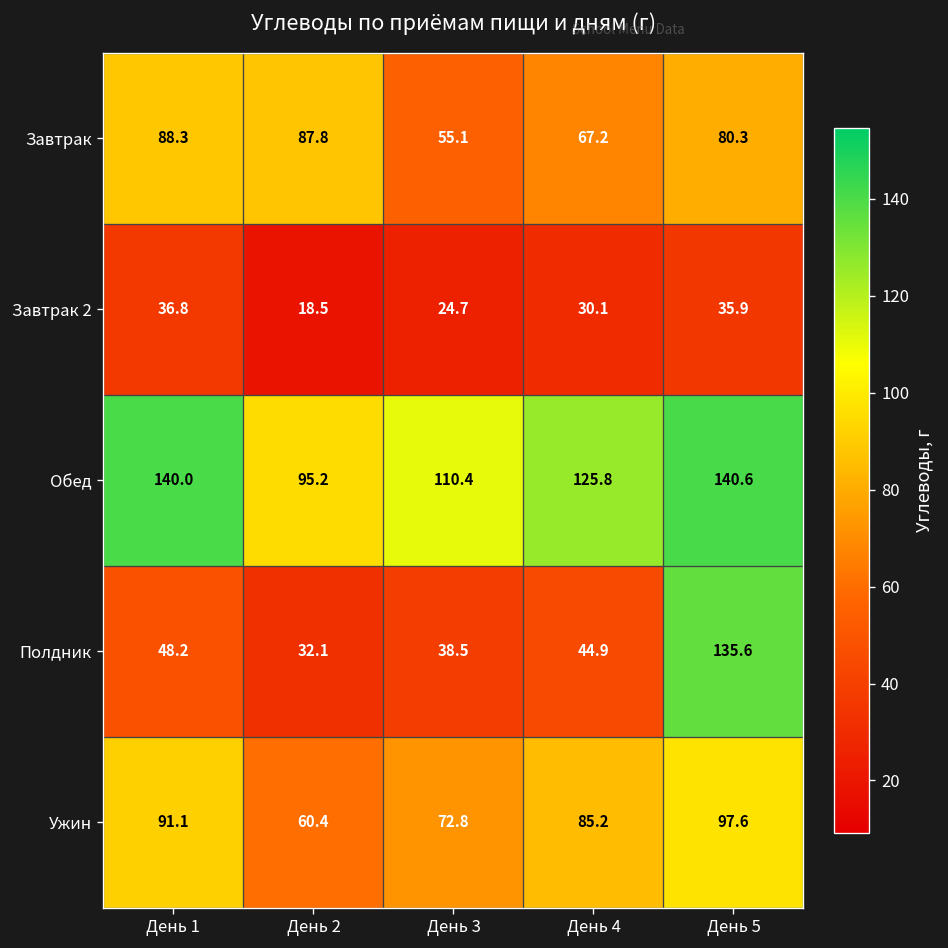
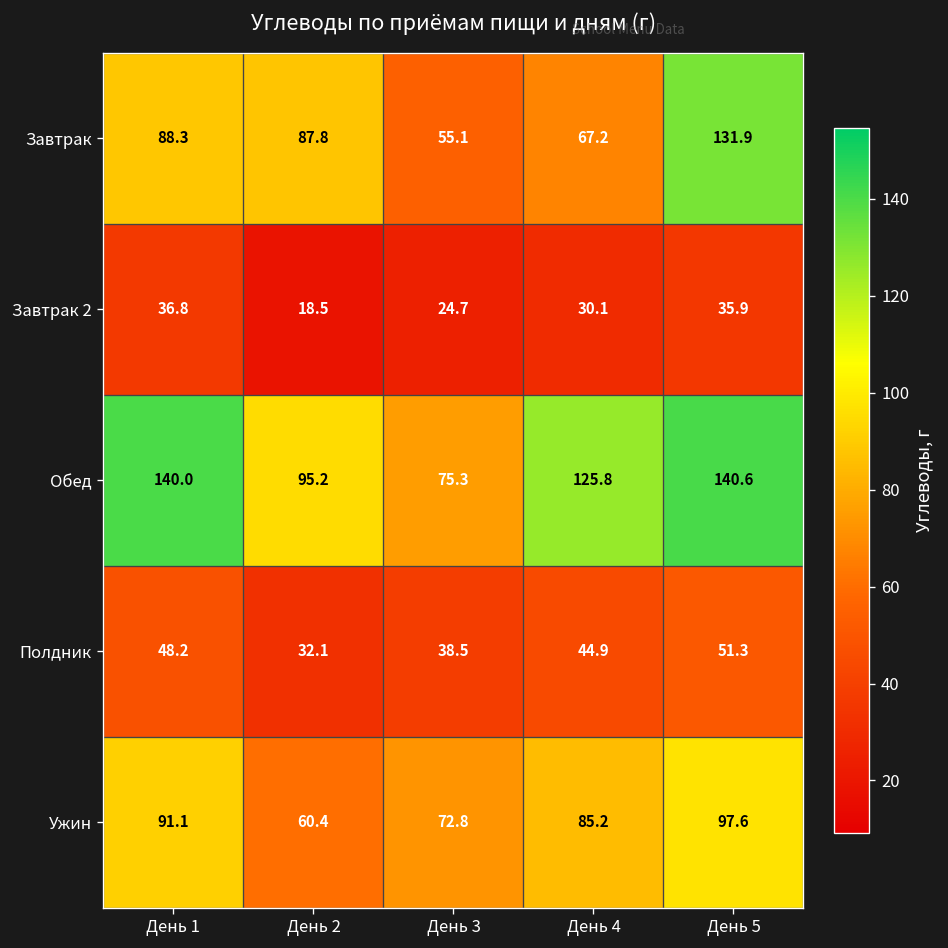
  {
    "Завтрак": {
      "День 1": 88.3,
      "День 2": 87.8,
      "День 3": 55.1,
      "День 4": 67.2,
-     "День 5": 80.3
+     "День 5": 131.9
    },
    "Завтрак 2": {
      "День 1": 36.8,
      "День 2": 18.5,
      "День 3": 24.7,
      "День 4": 30.1,
      "День 5": 35.9
    },
    "Обед": {
      "День 1": 140.0,
      "День 2": 95.2,
-     "День 3": 110.4,
+     "День 3": 75.3,
      "День 4": 125.8,
      "День 5": 140.6
    },
    "Полдник": {
      "День 1": 48.2,
      "День 2": 32.1,
      "День 3": 38.5,
      "День 4": 44.9,
-     "День 5": 135.6
+     "День 5": 51.3
    },
    "Ужин": {
      "День 1": 91.1,
      "День 2": 60.4,
      "День 3": 72.8,
      "День 4": 85.2,
      "День 5": 97.6
    }
  }
